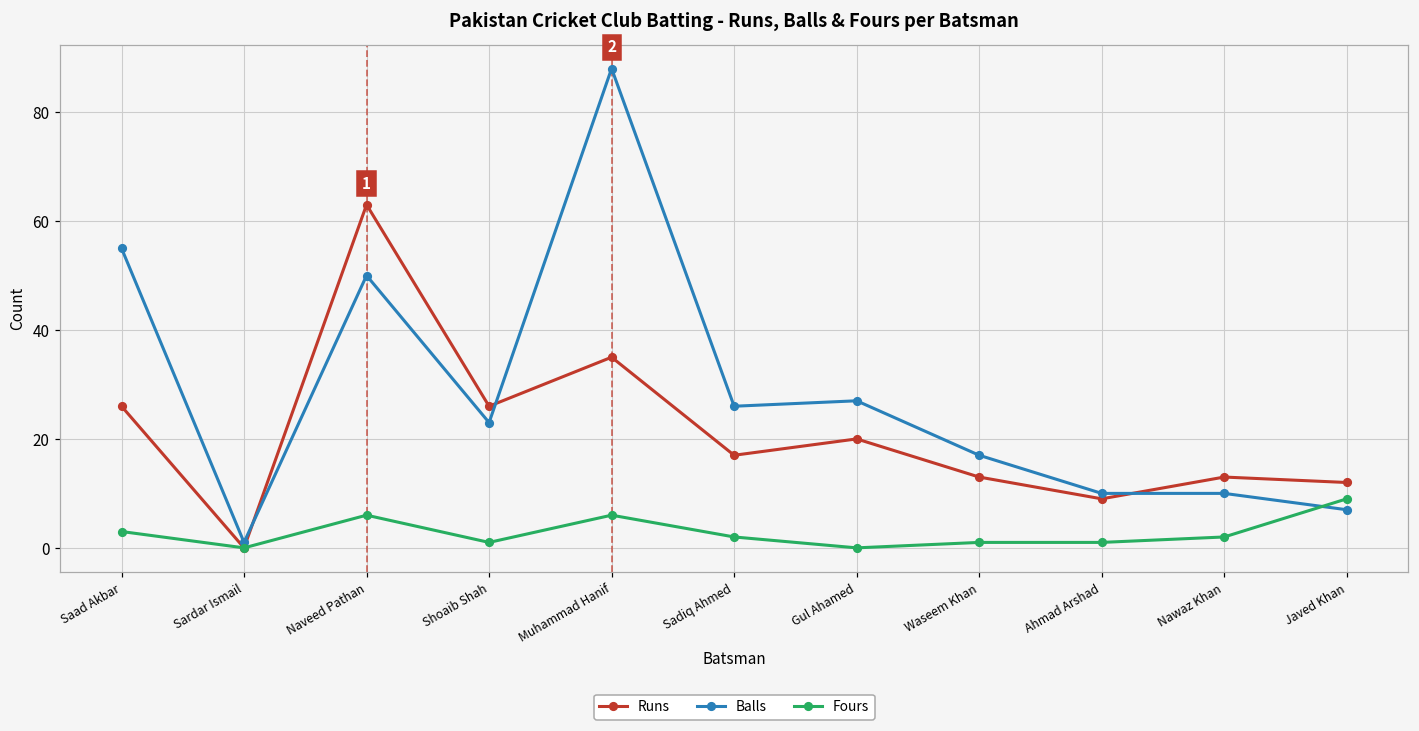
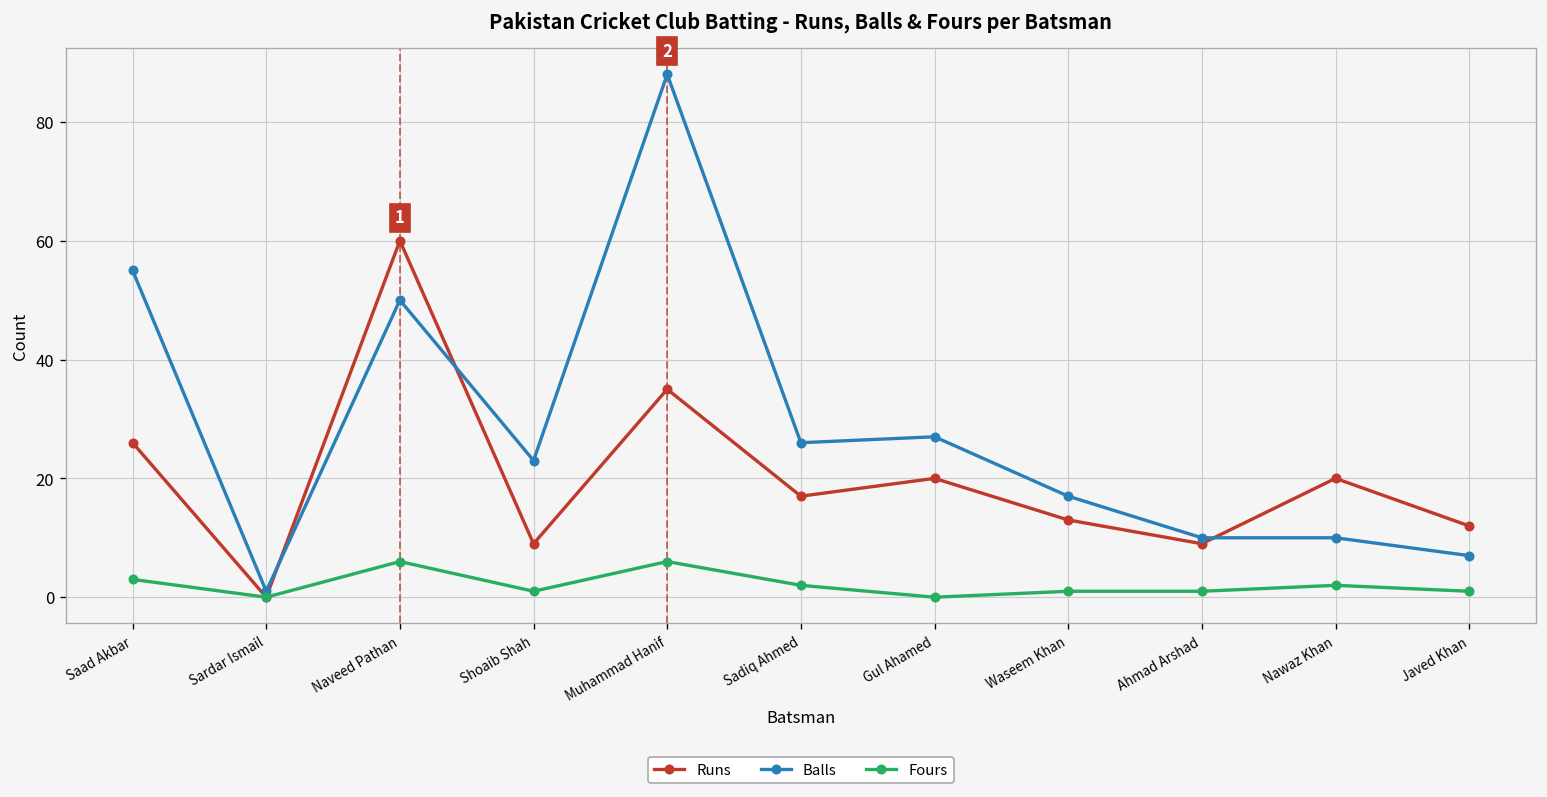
  {
    "Runs": {
      "Saad Akbar": 26,
-     "Naveed Pathan": 63,
-     "Shoaib Shah": 26,
+     "Naveed Pathan": 60,
+     "Shoaib Shah": 9,
      "Muhammad Hanif": 35,
      "Sadiq Ahmed": 17,
      "Gul Ahamed": 20,
      "Waseem Khan": 13,
      "Ahmad Arshad": 9,
-     "Nawaz Khan": 13,
+     "Nawaz Khan": 20,
      "Javed Khan": 12
    },
    "Balls": {
      "Saad Akbar": 55,
      "Sardar Ismail": 1,
      "Naveed Pathan": 50,
      "Shoaib Shah": 23,
      "Sadiq Ahmed": 26,
      "Gul Ahamed": 27,
      "Waseem Khan": 17,
      "Ahmad Arshad": 10,
      "Nawaz Khan": 10,
      "Javed Khan": 7
    },
    "Fours": {
      "Saad Akbar": 3,
      "Naveed Pathan": 6,
      "Shoaib Shah": 1,
      "Muhammad Hanif": 6,
      "Sadiq Ahmed": 2,
      "Gul Ahamed": 0,
      "Waseem Khan": 1,
      "Ahmad Arshad": 1,
      "Nawaz Khan": 2,
-     "Javed Khan": 9
+     "Javed Khan": 1
    }
  }
